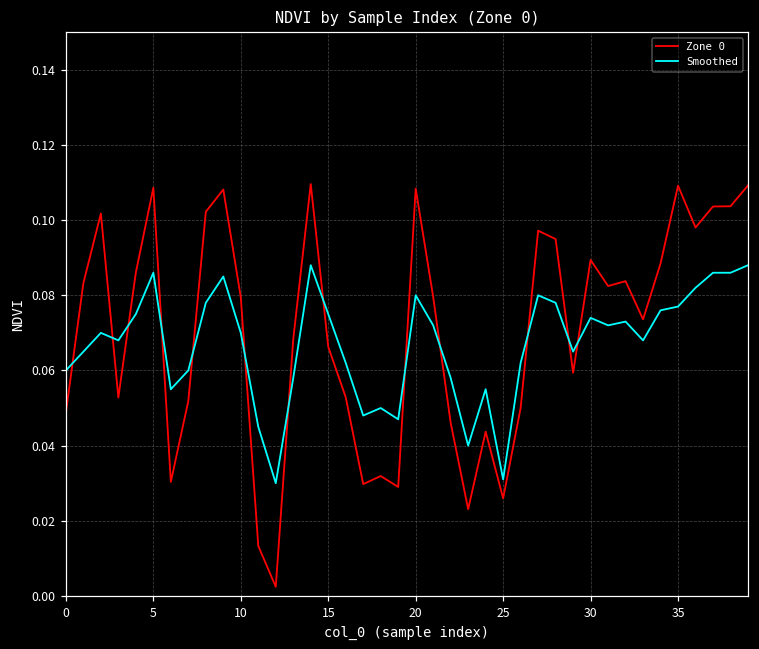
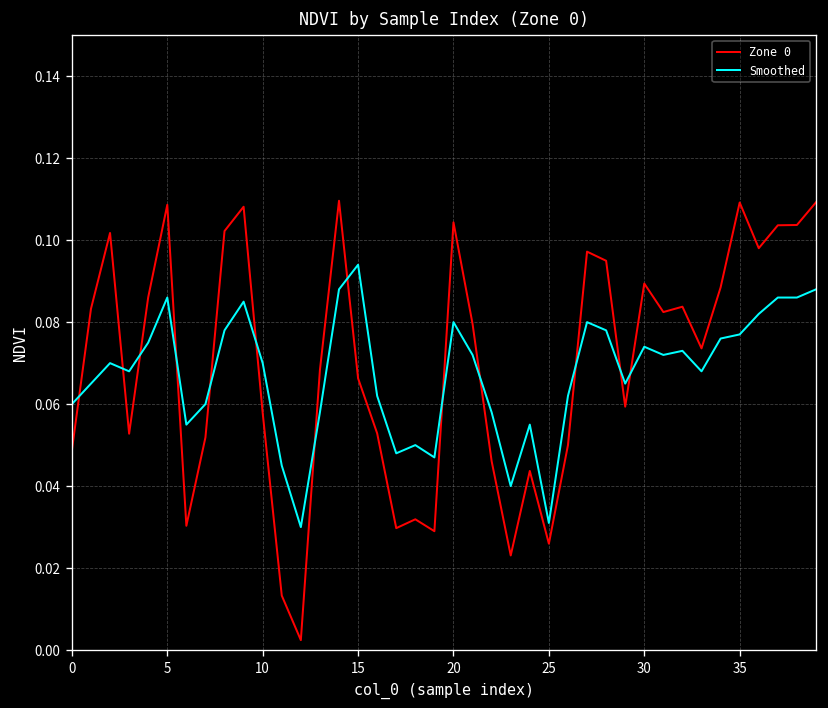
  {
    "Zone 0": {
      "0": 0.049,
      "5": 0.109,
-     "10": 0.079,
+     "10": 0.058,
      "15": 0.066,
-     "20": 0.108,
+     "20": 0.104,
      "25": 0.026,
      "30": 0.089,
      "35": 0.109
    },
    "Smoothed": {
      "0": 0.060,
      "5": 0.086,
      "10": 0.070,
-     "15": 0.075,
+     "15": 0.094,
      "20": 0.080,
      "25": 0.031,
      "30": 0.074,
      "35": 0.077
    }
  }
